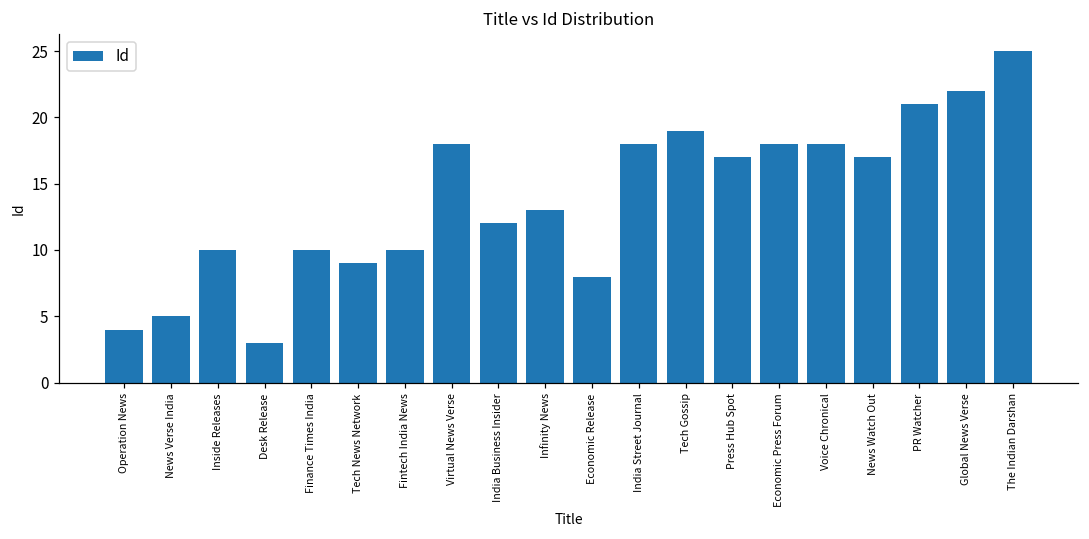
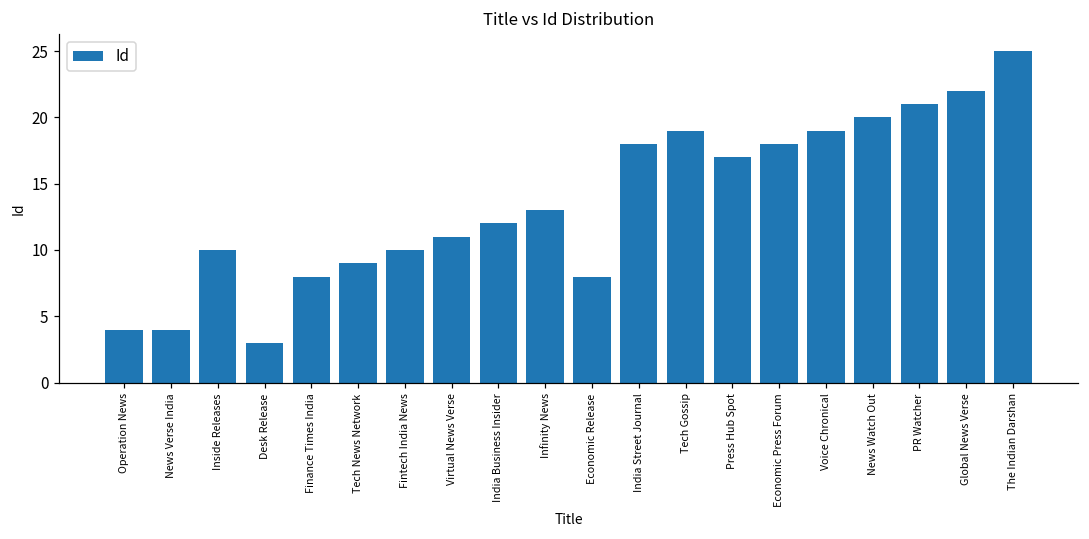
  {
    "Operation News": 4,
-   "News Verse India": 5,
+   "News Verse India": 4,
    "Inside Releases": 10,
    "Desk Release": 3,
-   "Finance Times India": 10,
+   "Finance Times India": 8,
    "Tech News Network": 9,
    "Fintech India News": 10,
-   "Virtual News Verse": 18,
+   "Virtual News Verse": 11,
    "India Business Insider": 12,
    "Infinity News": 13,
    "Economic Release": 8,
    "India Street Journal": 18,
    "Tech Gossip": 19,
    "Press Hub Spot": 17,
    "Economic Press Forum": 18,
-   "Voice Chronical": 18,
-   "News Watch Out": 17,
+   "Voice Chronical": 19,
+   "News Watch Out": 20,
    "PR Watcher": 21,
    "Global News Verse": 22,
    "The Indian Darshan": 25
  }
